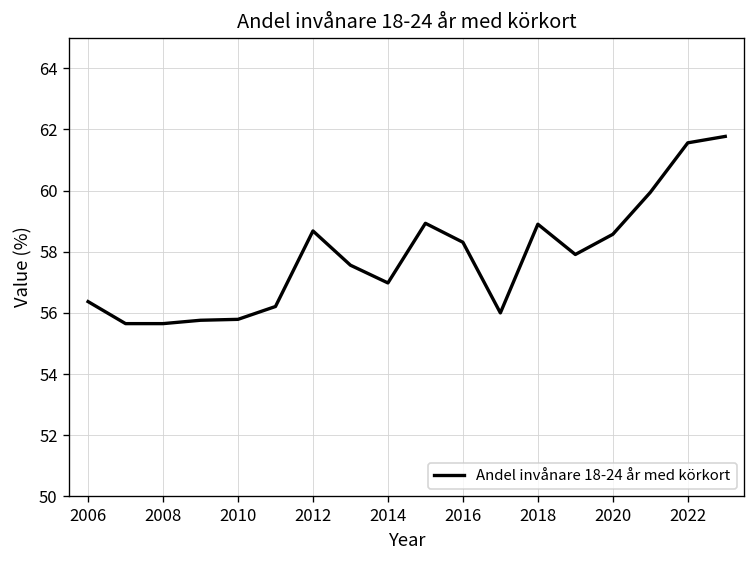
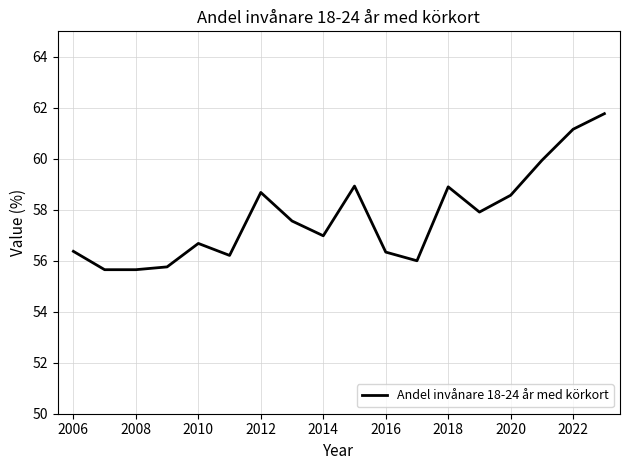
  {
    "2006": 56.4,
    "2008": 55.7,
-   "2010": 55.8,
+   "2010": 56.7,
    "2012": 58.7,
    "2014": 57.0,
-   "2016": 58.3,
+   "2016": 56.3,
    "2018": 58.9,
    "2020": 58.6,
-   "2022": 61.6
+   "2022": 61.2
  }
